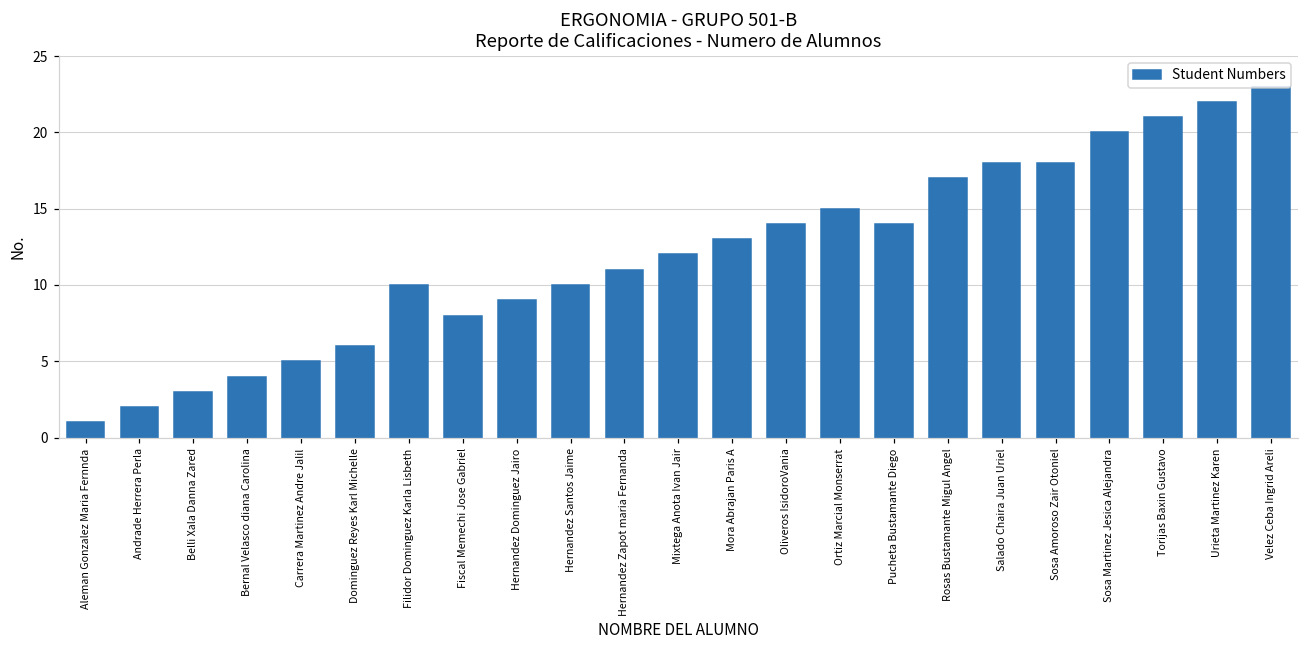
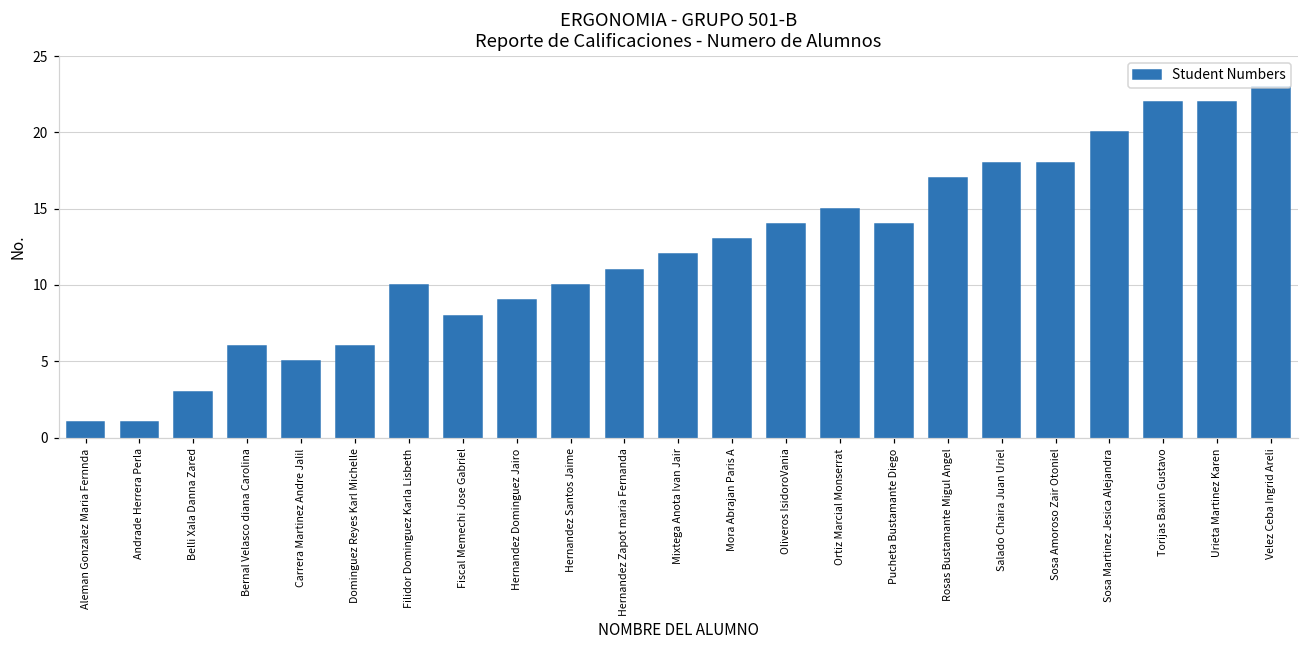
  {
    "Aleman Gonzalez Maria Fernnda": 1,
-   "Andrade Herrera Perla": 2,
+   "Andrade Herrera Perla": 1,
    "Belli Xala Danna Zared": 3,
-   "Bernal Velasco diana Carolina": 4,
+   "Bernal Velasco diana Carolina": 6,
    "Carrera Martinez Andre Jalil": 5,
    "Dominguez Reyes Karl Michelle": 6,
    "Filidor Dominguez Karla Lisbeth": 10,
    "Fiscal Memechi Jose Gabriel": 8,
    "Hernandez Dominguez Jairo": 9,
    "Hernandez Santos Jaime": 10,
    "Hernandez Zapot maria Fernanda": 11,
    "Mixtega Anota Ivan Jair": 12,
    "Mora Abrajan Paris A": 13,
    "Oliveros IsidoroVania": 14,
    "Ortiz Marcial Monserrat": 15,
    "Pucheta Bustamante Diego": 14,
    "Rosas Bustamante Migul Angel": 17,
    "Salado Chaira Juan Uriel": 18,
    "Sosa Amoroso Zair Otoniel": 18,
    "Sosa Martinez Jesica Alejandra": 20,
-   "Torijas Baxin Gustavo": 21,
+   "Torijas Baxin Gustavo": 22,
    "Urieta Martinez Karen": 22
  }
